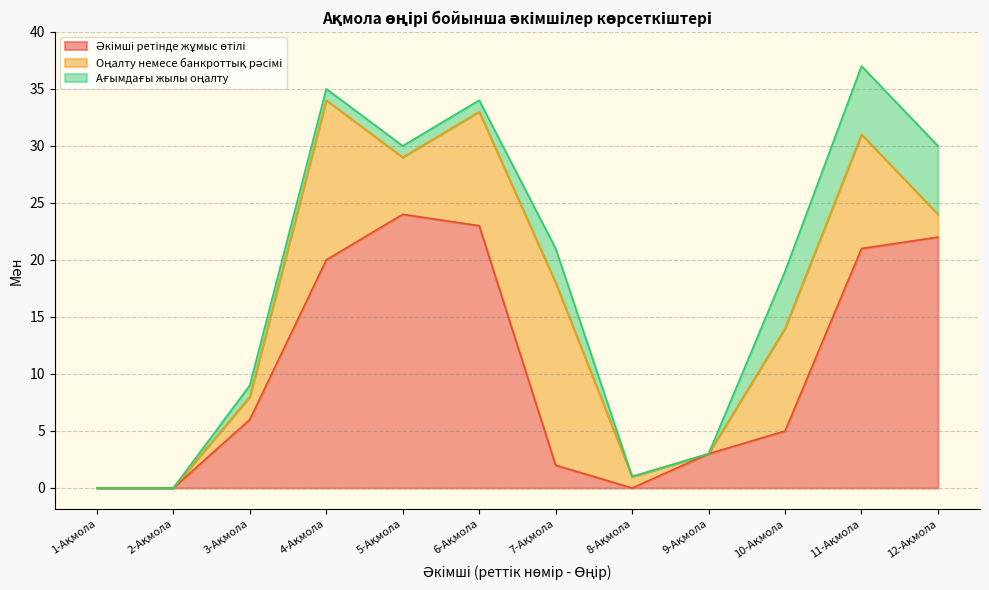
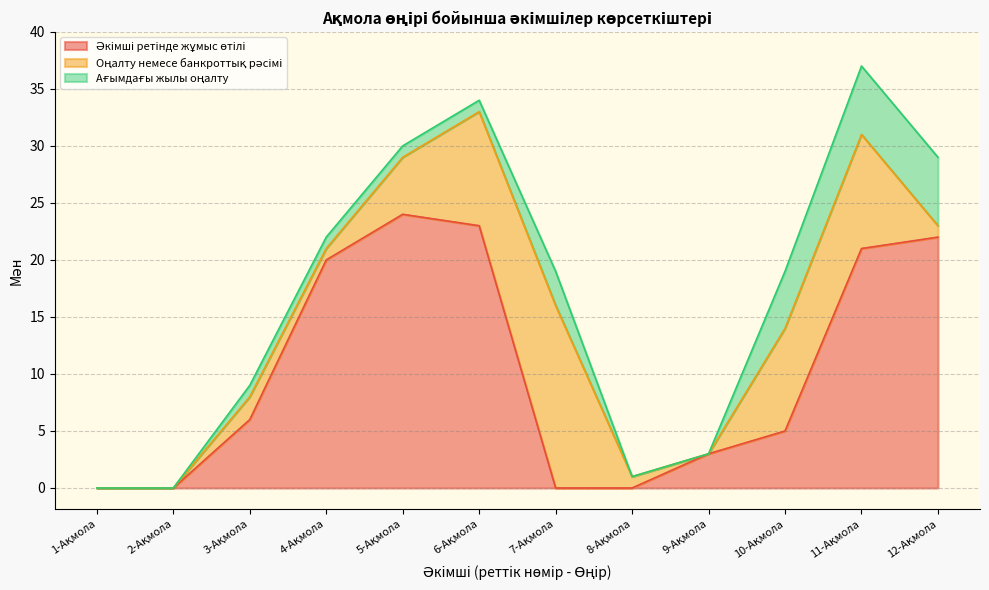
  {
    "Әкімші ретінде жұмыс өтілі": {
      "3-Ақмола": 6,
      "4-Ақмола": 20,
      "5-Ақмола": 24,
      "6-Ақмола": 23,
-     "7-Ақмола": 2,
+     "7-Ақмола": 0,
      "8-Ақмола": 0,
      "10-Ақмола": 5,
      "11-Ақмола": 21,
      "12-Ақмола": 22
    },
    "Оңалту немесе банкроттық рәсімі": {
      "3-Ақмола": 2,
-     "4-Ақмола": 14,
+     "4-Ақмола": 1,
      "5-Ақмола": 5,
      "6-Ақмола": 10,
      "7-Ақмола": 16,
      "10-Ақмола": 9,
      "11-Ақмола": 10,
-     "12-Ақмола": 2
+     "12-Ақмола": 1
    },
    "Ағымдағы жылы оңалту": {
      "3-Ақмола": 1,
      "4-Ақмола": 1,
      "5-Ақмола": 1,
      "6-Ақмола": 1,
      "7-Ақмола": 3,
      "10-Ақмола": 5,
      "11-Ақмола": 6,
      "12-Ақмола": 6
    }
  }
